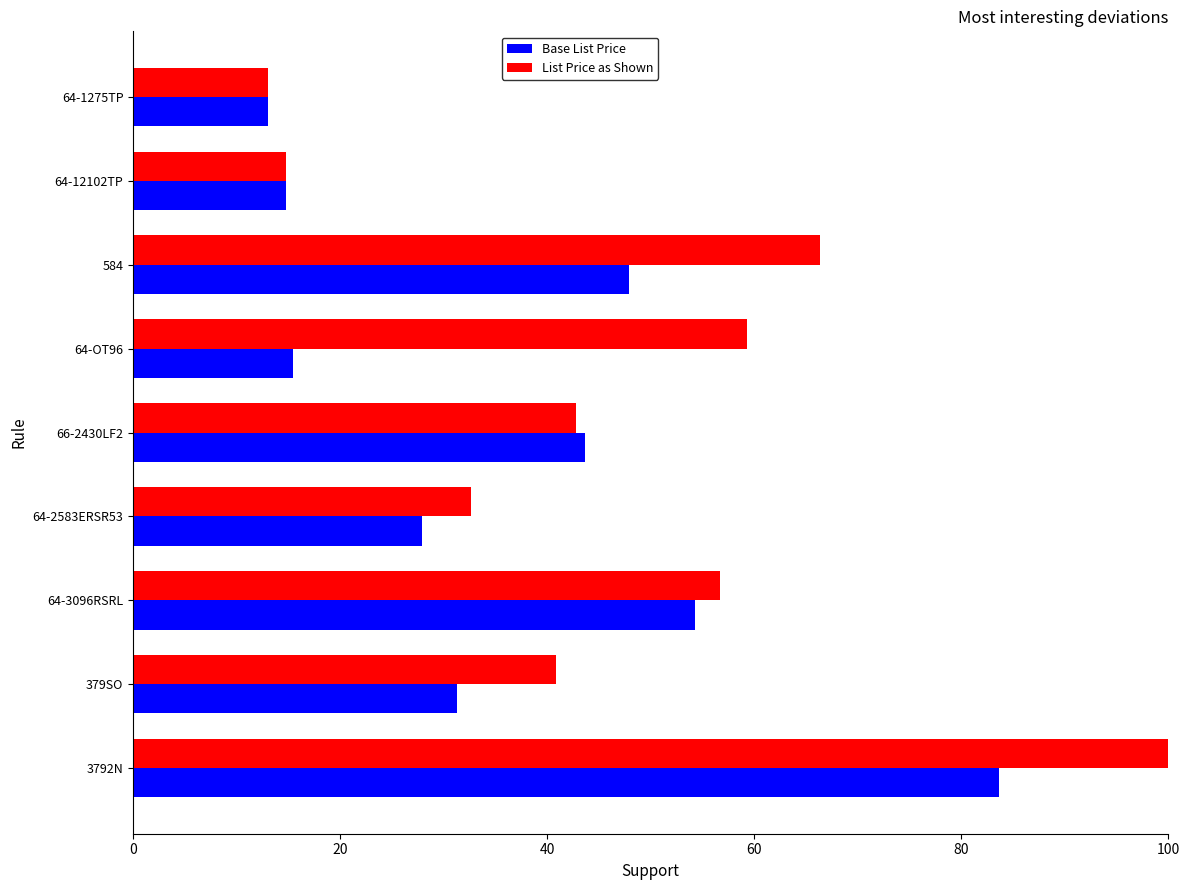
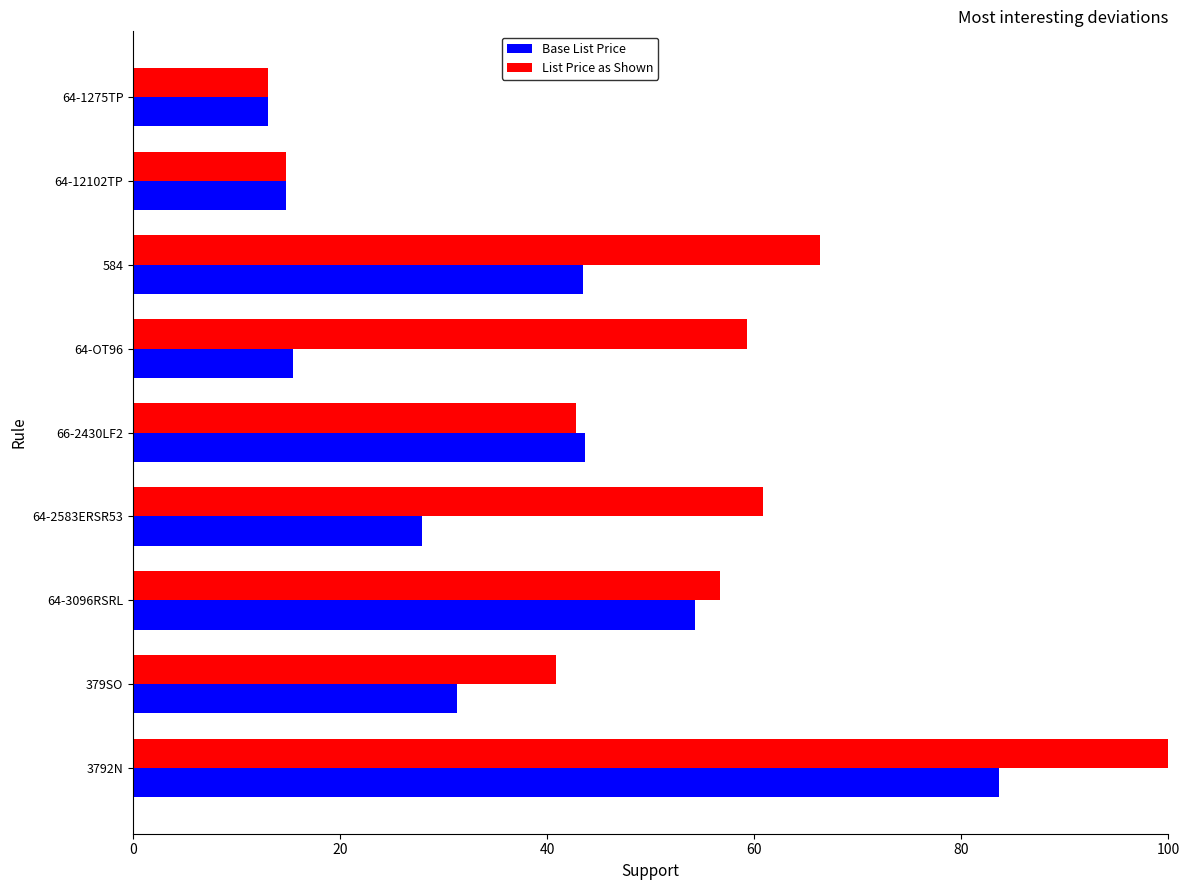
  {
    "Base List Price": {
      "64-1275TP": 13.0,
      "64-12102TP": 14.8,
-     "584": 47.9,
+     "584": 43.4,
      "64-OT96": 15.4,
      "66-2430LF2": 43.6,
      "64-2583ERSR53": 27.9,
      "64-3096RSRL": 54.3,
      "379SO": 31.3,
      "3792N": 83.6
    },
    "List Price as Shown": {
      "64-1275TP": 13.0,
      "64-12102TP": 14.8,
      "584": 66.4,
      "64-OT96": 59.3,
      "66-2430LF2": 42.7,
-     "64-2583ERSR53": 32.6,
+     "64-2583ERSR53": 60.8,
      "64-3096RSRL": 56.7,
      "379SO": 40.9,
      "3792N": 100.0
    }
  }
